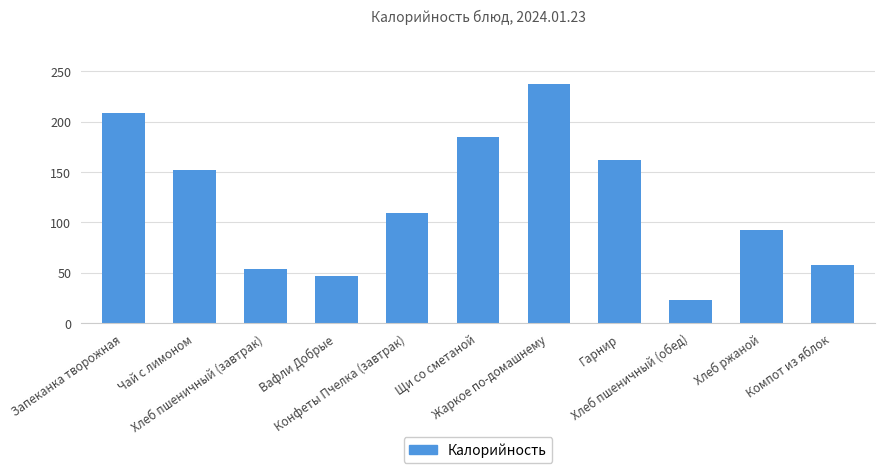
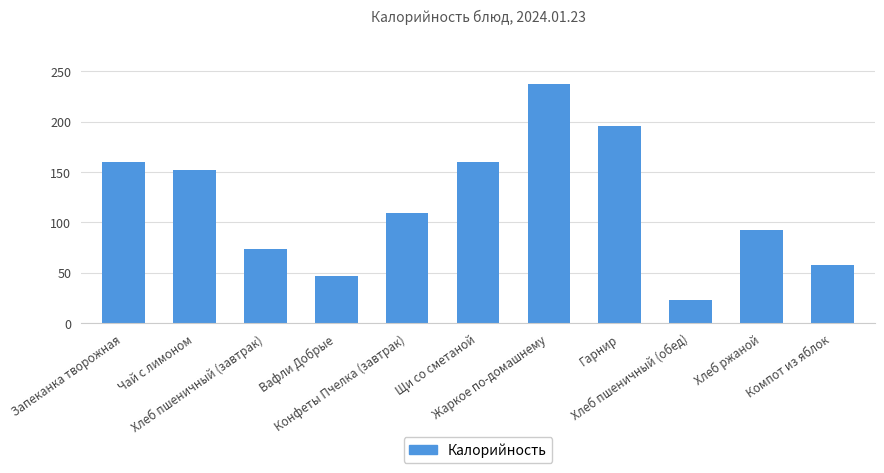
  {
-   "Запеканка творожная": 209,
+   "Запеканка творожная": 160,
    "Чай с лимоном": 152,
-   "Хлеб пшеничный (завтрак)": 54,
+   "Хлеб пшеничный (завтрак)": 73,
    "Вафли Добрые": 47,
    "Конфеты Пчелка (завтрак)": 109,
-   "Щи со сметаной": 185,
+   "Щи со сметаной": 160,
    "Жаркое по-домашнему": 237,
-   "Гарнир": 162,
+   "Гарнир": 196,
    "Хлеб пшеничный (обед)": 23,
    "Хлеб ржаной": 92,
    "Компот из яблок": 58
  }
